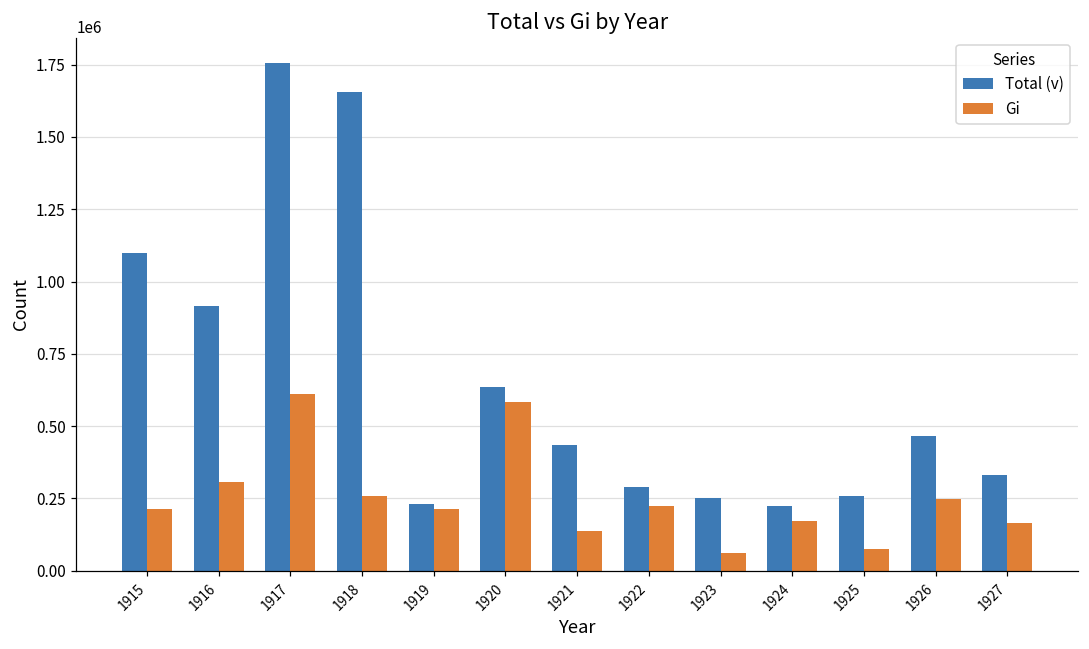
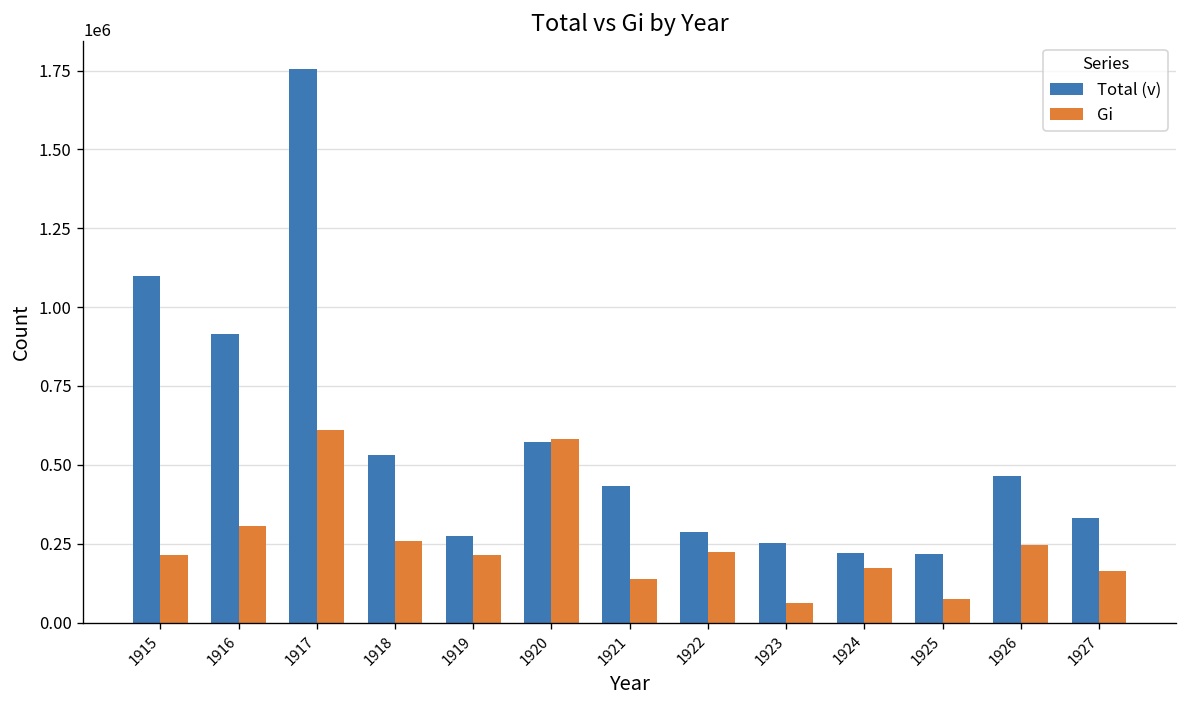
  {
    "Total (v)": {
      "1915": 1100000,
      "1916": 920000,
      "1917": 1760000,
-     "1918": 1660000,
-     "1919": 230000,
-     "1920": 640000,
+     "1918": 530000,
+     "1919": 270000,
+     "1920": 570000,
      "1921": 430000,
      "1922": 290000,
      "1923": 250000,
      "1924": 220000,
-     "1925": 260000,
+     "1925": 220000,
      "1926": 460000,
      "1927": 330000
    },
    "Gi": {
      "1915": 210000,
      "1916": 310000,
      "1917": 610000,
      "1918": 260000,
      "1919": 210000,
      "1920": 580000,
      "1921": 140000,
      "1922": 220000,
      "1923": 60000,
      "1924": 170000,
      "1925": 70000,
      "1926": 250000,
      "1927": 160000
    }
  }
